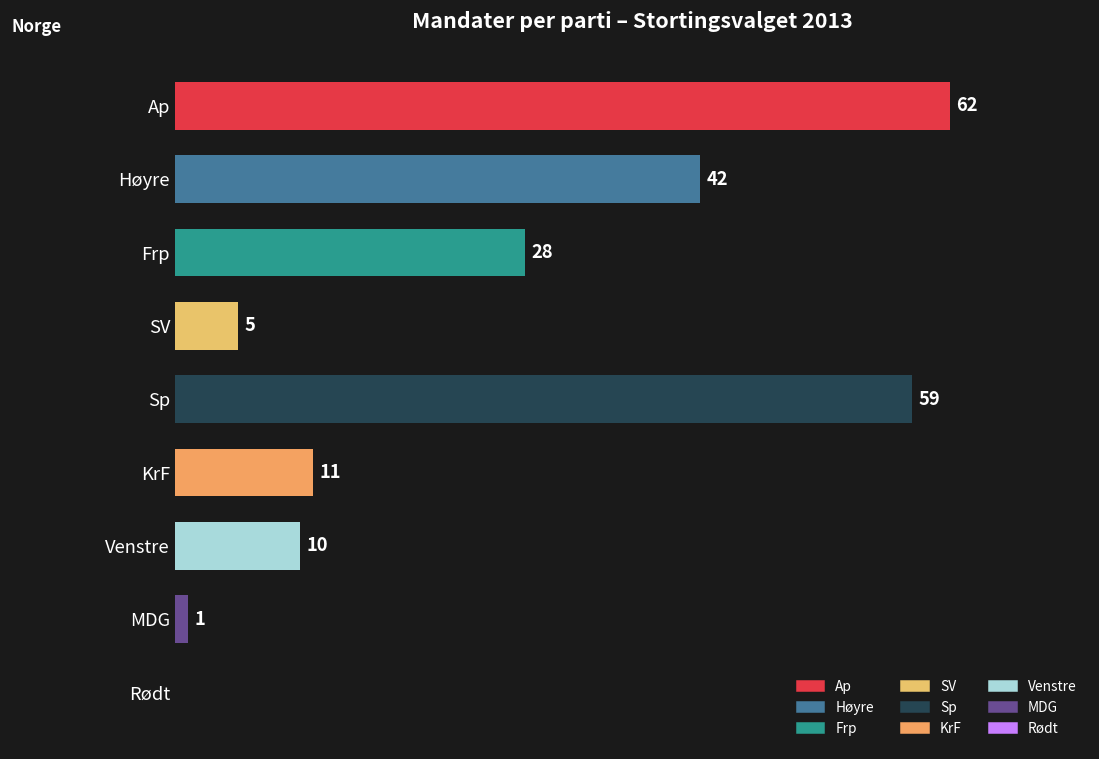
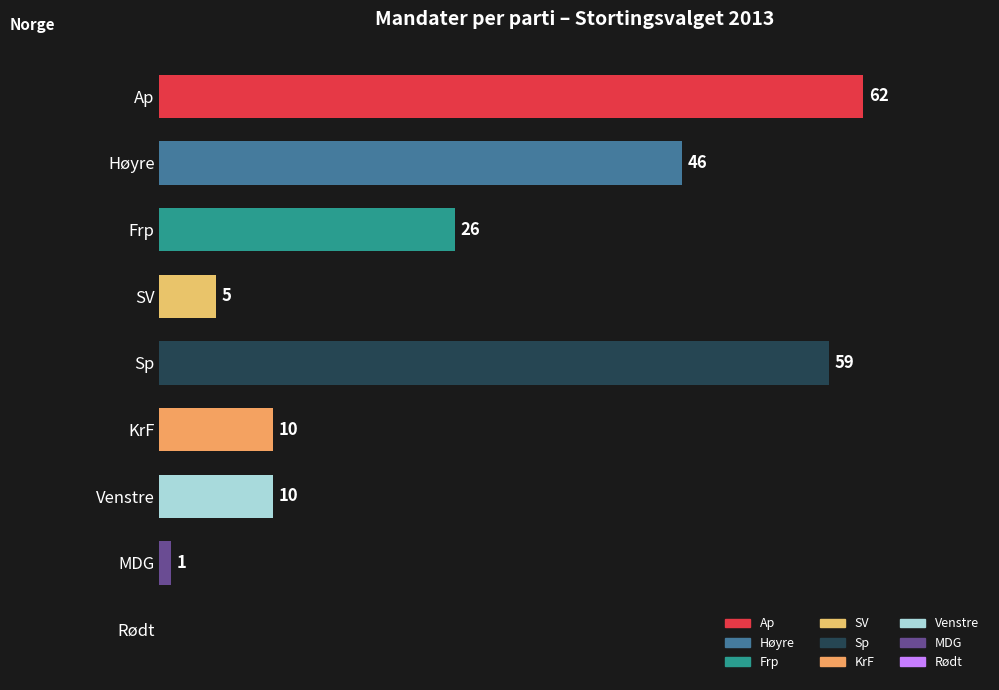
  {
    "Ap": 62,
-   "Høyre": 42,
-   "Frp": 28,
+   "Høyre": 46,
+   "Frp": 26,
    "SV": 5,
    "Sp": 59,
-   "KrF": 11,
+   "KrF": 10,
    "Venstre": 10,
    "MDG": 1
  }
